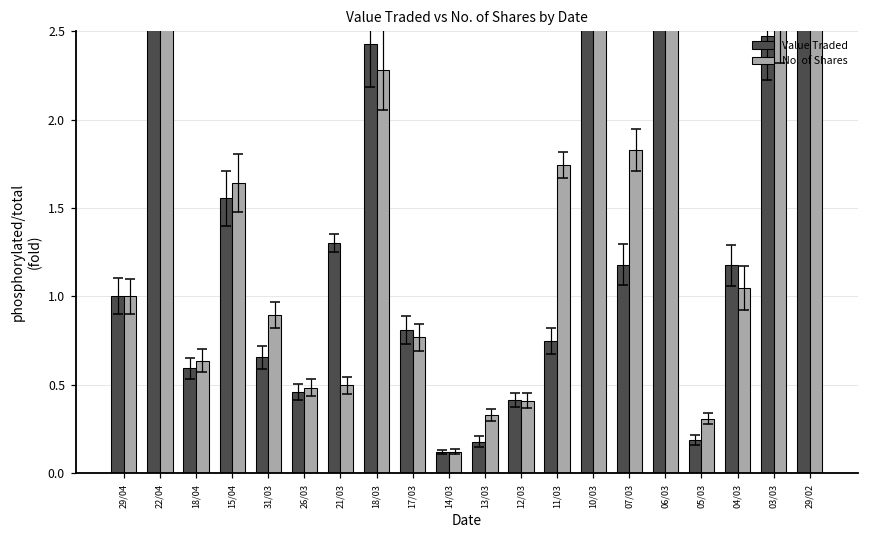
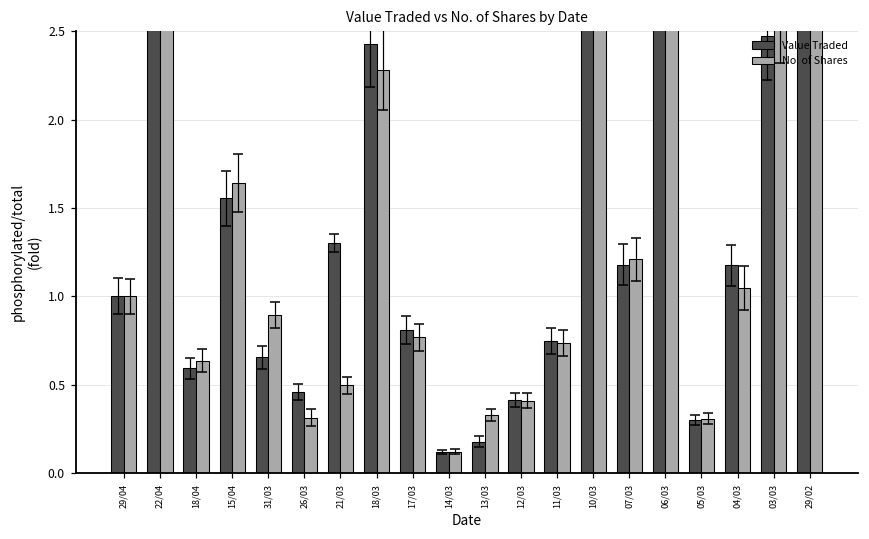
  {
    "Value Traded": {
      "29/04": 1.00,
      "18/04": 0.59,
      "15/04": 1.55,
      "31/03": 0.65,
      "26/03": 0.46,
      "21/03": 1.30,
      "18/03": 2.43,
      "17/03": 0.81,
      "14/03": 0.12,
      "13/03": 0.18,
      "12/03": 0.41,
      "11/03": 0.75,
      "07/03": 1.18,
-     "05/03": 0.19,
+     "05/03": 0.30,
      "04/03": 1.17,
      "03/03": 2.47
    },
    "No. of Shares": {
      "29/04": 1.00,
      "18/04": 0.64,
      "15/04": 1.64,
      "31/03": 0.89,
-     "26/03": 0.48,
+     "26/03": 0.31,
      "21/03": 0.50,
      "18/03": 2.28,
      "17/03": 0.77,
      "14/03": 0.12,
      "13/03": 0.33,
      "12/03": 0.41,
-     "11/03": 1.74,
-     "07/03": 1.83,
+     "11/03": 0.74,
+     "07/03": 1.21,
      "05/03": 0.31,
      "04/03": 1.05
    }
  }
